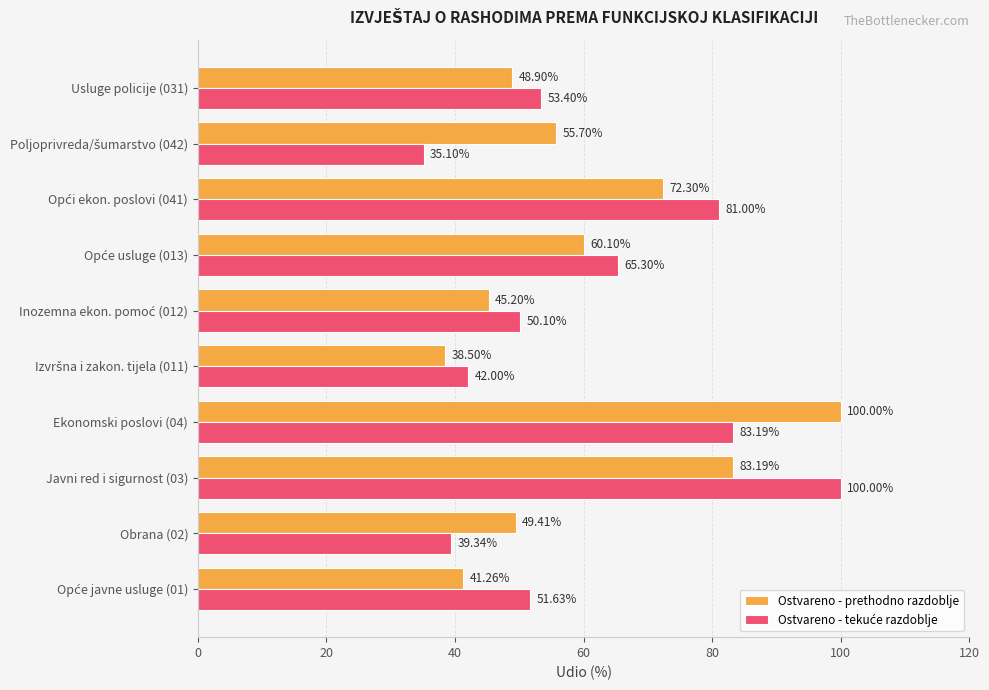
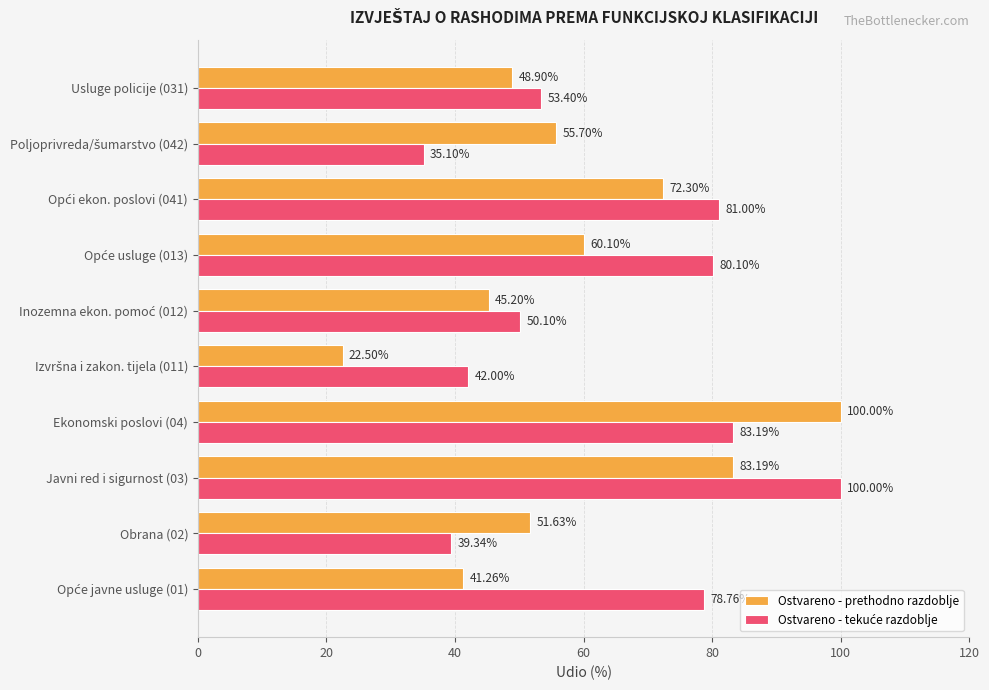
  {
    "Ostvareno - prethodno razdoblje": {
      "Usluge policije (031)": "48.90%",
      "Poljoprivreda/šumarstvo (042)": "55.70%",
      "Opći ekon. poslovi (041)": "72.30%",
      "Opće usluge (013)": "60.10%",
      "Inozemna ekon. pomoć (012)": "45.20%",
-     "Izvršna i zakon. tijela (011)": "38.50%",
+     "Izvršna i zakon. tijela (011)": "22.50%",
      "Ekonomski poslovi (04)": "100.00%",
      "Javni red i sigurnost (03)": "83.19%",
-     "Obrana (02)": "49.41%",
+     "Obrana (02)": "51.63%",
      "Opće javne usluge (01)": "41.26%"
    },
    "Ostvareno - tekuće razdoblje": {
      "Usluge policije (031)": "53.40%",
      "Poljoprivreda/šumarstvo (042)": "35.10%",
      "Opći ekon. poslovi (041)": "81.00%",
-     "Opće usluge (013)": "65.30%",
+     "Opće usluge (013)": "80.10%",
      "Inozemna ekon. pomoć (012)": "50.10%",
      "Izvršna i zakon. tijela (011)": "42.00%",
      "Ekonomski poslovi (04)": "83.19%",
      "Javni red i sigurnost (03)": "100.00%",
      "Obrana (02)": "39.34%",
-     "Opće javne usluge (01)": "52"
+     "Opće javne usluge (01)": "79"
    }
  }
